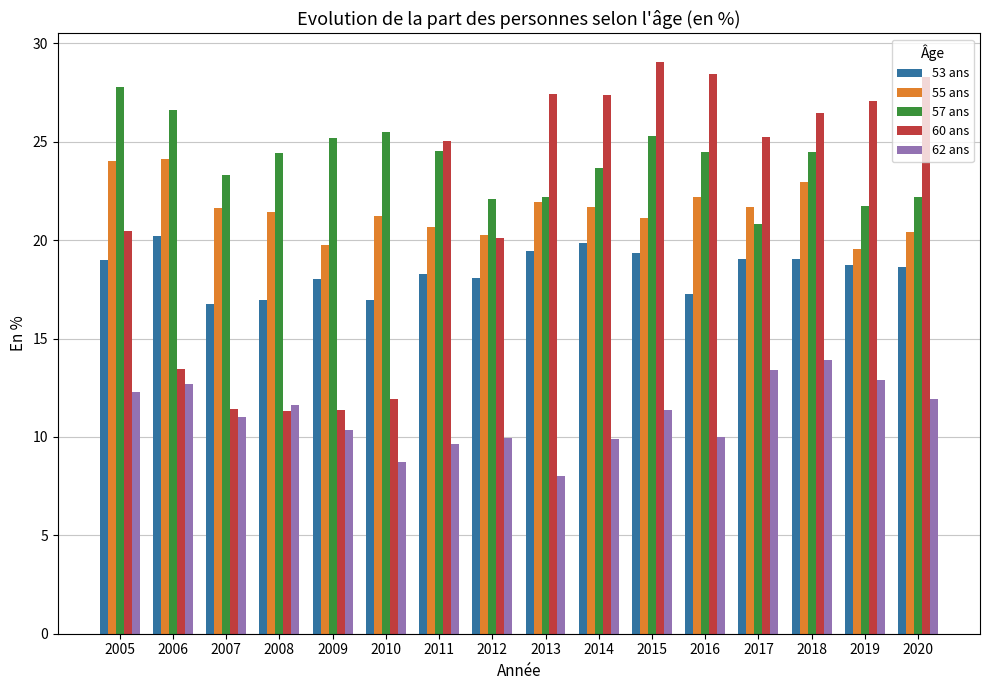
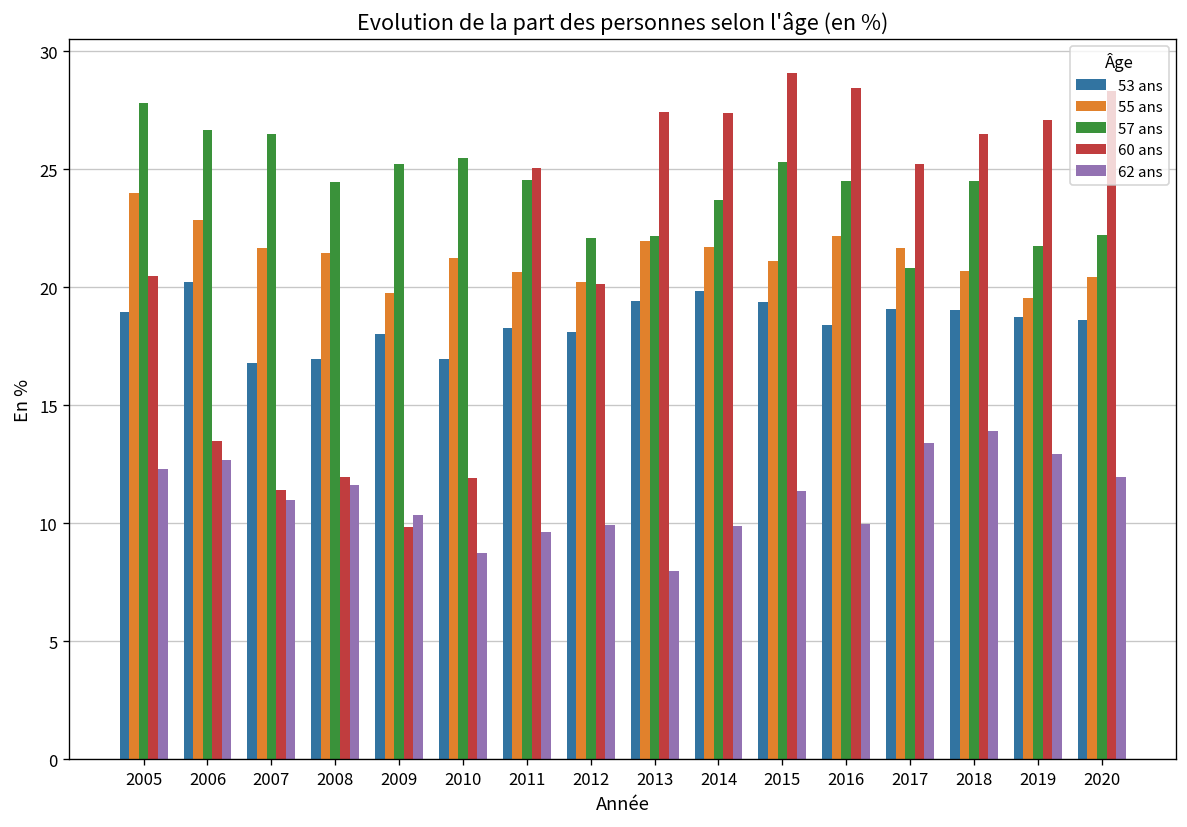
  {
    "53 ans": {
      "2005": 19.0,
      "2006": 20.2,
      "2007": 16.8,
      "2008": 17.0,
      "2009": 18.0,
      "2010": 17.0,
      "2011": 18.3,
      "2012": 18.1,
      "2013": 19.4,
      "2014": 19.8,
      "2015": 19.4,
-     "2016": 17.3,
+     "2016": 18.4,
      "2017": 19.1,
      "2018": 19.0,
      "2019": 18.7,
      "2020": 18.6
    },
    "55 ans": {
      "2005": 24.0,
-     "2006": 24.2,
+     "2006": 22.9,
      "2007": 21.7,
      "2008": 21.5,
      "2009": 19.7,
      "2010": 21.2,
      "2011": 20.7,
      "2012": 20.2,
      "2013": 22.0,
      "2014": 21.7,
      "2015": 21.1,
      "2016": 22.2,
      "2017": 21.7,
-     "2018": 23.0,
+     "2018": 20.7,
      "2019": 19.5,
      "2020": 20.4
    },
    "57 ans": {
      "2005": 27.8,
      "2006": 26.6,
-     "2007": 23.3,
+     "2007": 26.5,
      "2008": 24.5,
      "2009": 25.2,
      "2010": 25.5,
      "2011": 24.5,
      "2012": 22.1,
      "2013": 22.2,
      "2014": 23.7,
      "2015": 25.3,
      "2016": 24.5,
      "2017": 20.8,
      "2018": 24.5,
      "2019": 21.8,
      "2020": 22.2
    },
    "60 ans": {
      "2005": 20.5,
      "2006": 13.5,
      "2007": 11.4,
-     "2008": 11.3,
-     "2009": 11.4,
+     "2008": 12.0,
+     "2009": 9.9,
      "2010": 11.9,
      "2011": 25.0,
      "2012": 20.1,
      "2013": 27.4,
      "2014": 27.4,
      "2015": 29.1,
      "2016": 28.4,
      "2017": 25.2,
      "2018": 26.5,
      "2019": 27.1
    },
    "62 ans": {
      "2005": 12.3,
      "2006": 12.7,
      "2007": 11.0,
      "2008": 11.6,
      "2009": 10.3,
      "2010": 8.7,
      "2011": 9.6,
      "2012": 9.9,
      "2013": 8.0,
      "2014": 9.9,
      "2015": 11.4,
      "2016": 10.0,
      "2017": 13.4,
      "2018": 13.9,
      "2019": 12.9,
      "2020": 12.0
    }
  }
